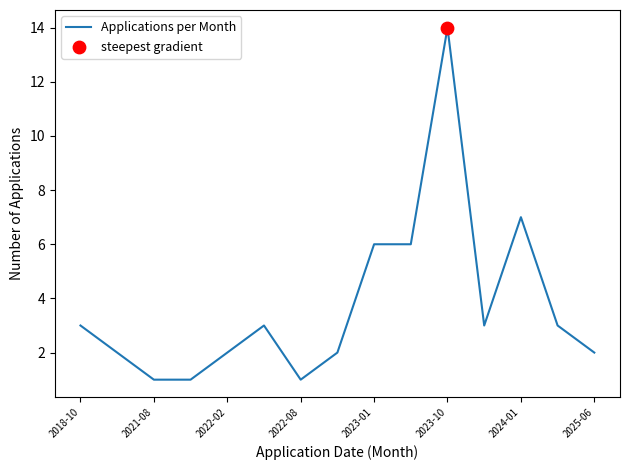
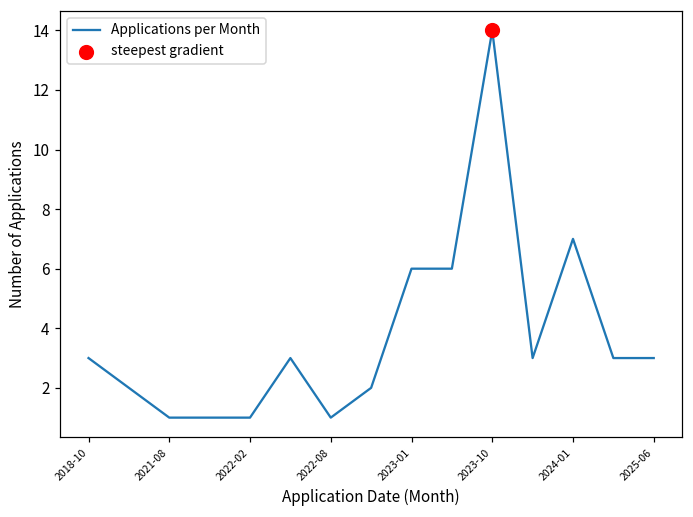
  {
    "Applications per Month": {
      "2018-10": 3,
      "2021-08": 1,
-     "2022-02": 2,
+     "2022-02": 1,
      "2022-08": 1,
      "2023-01": 6,
      "2024-01": 7,
-     "2025-06": 2
+     "2025-06": 3
    }
  }
